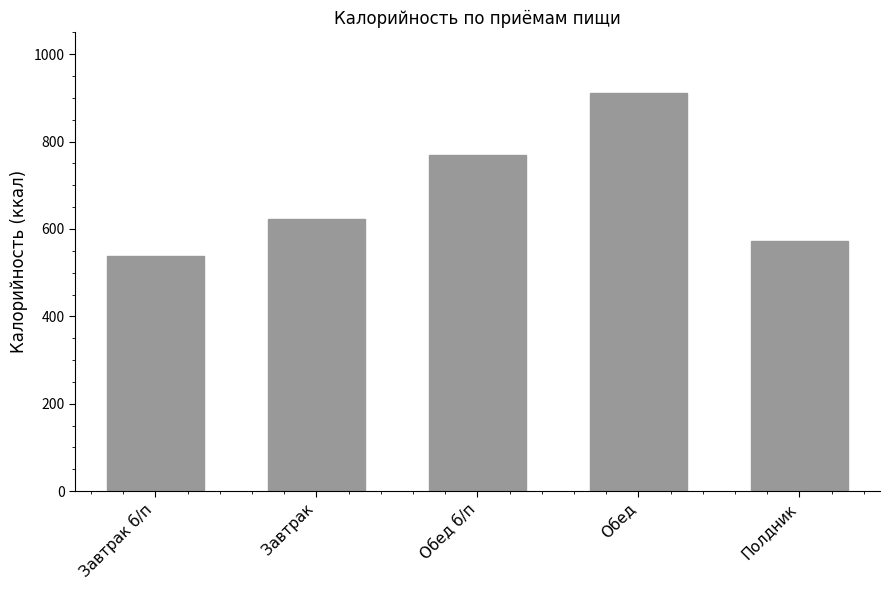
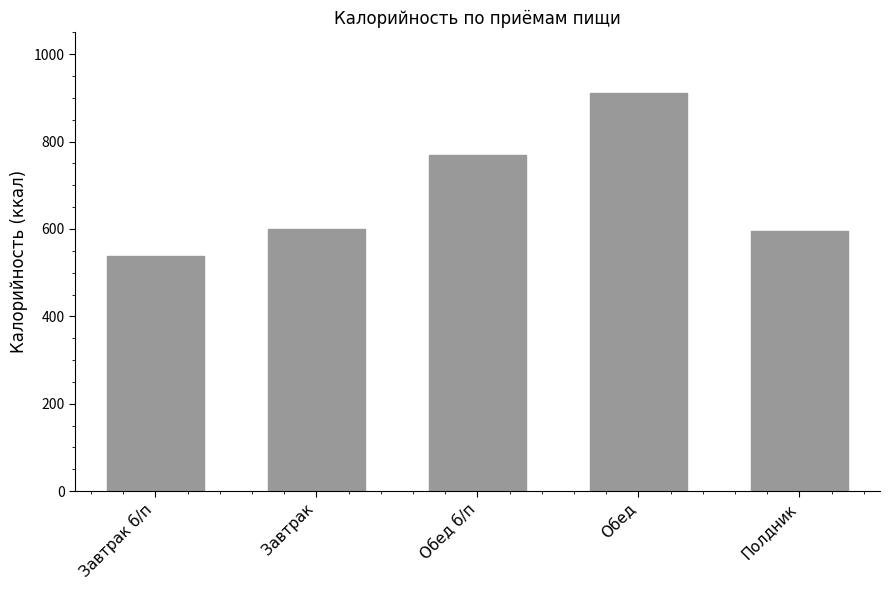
  {
    "Завтрак б/п": 540,
-   "Завтрак": 620,
+   "Завтрак": 600,
    "Обед б/п": 770,
    "Обед": 910,
-   "Полдник": 570
+   "Полдник": 600
  }
